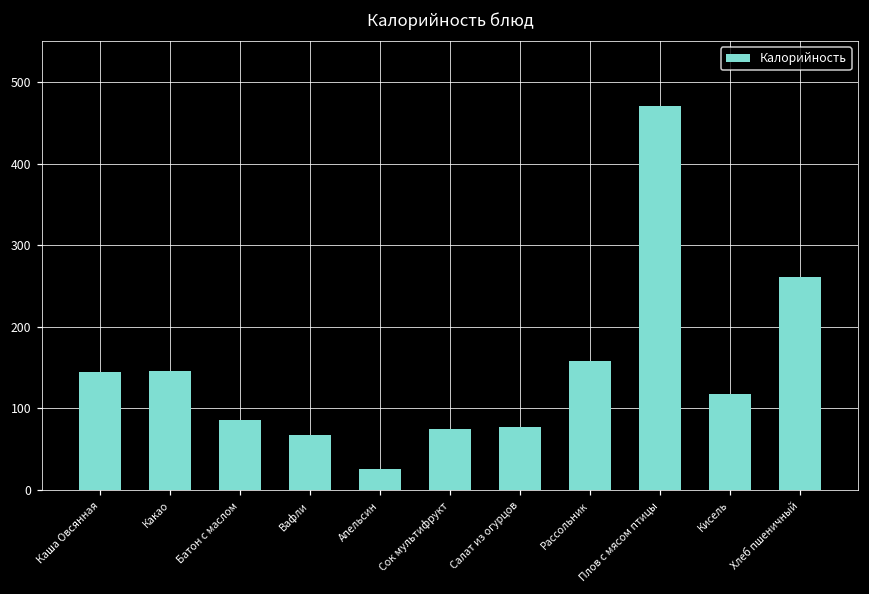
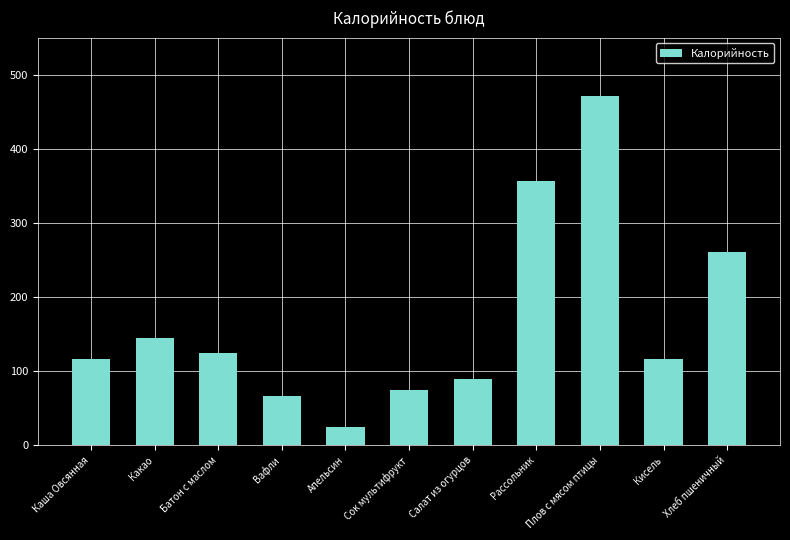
  {
-   "Каша Овсянная": 150,
+   "Каша Овсянная": 120,
    "Какао": 150,
-   "Батон с маслом": 90,
+   "Батон с маслом": 120,
    "Вафли": 70,
    "Апельсин": 30,
    "Сок мультифрукт": 80,
-   "Салат из огурцов": 80,
-   "Рассольник": 160,
+   "Салат из огурцов": 90,
+   "Рассольник": 360,
    "Плов с мясом птицы": 470,
    "Кисель": 120,
    "Хлеб пшеничный": 260
  }
